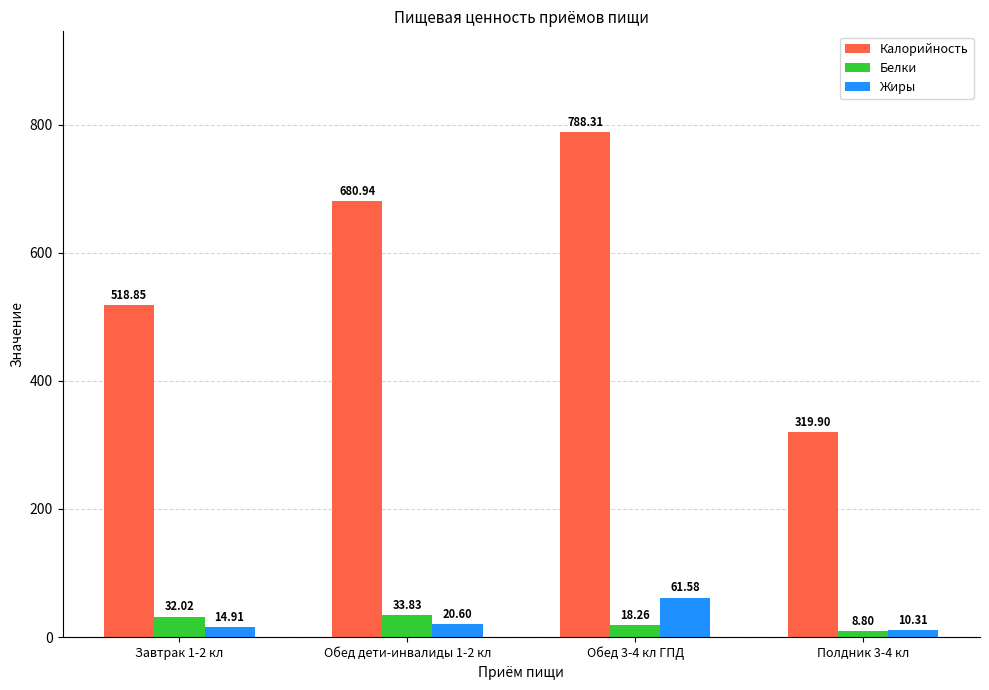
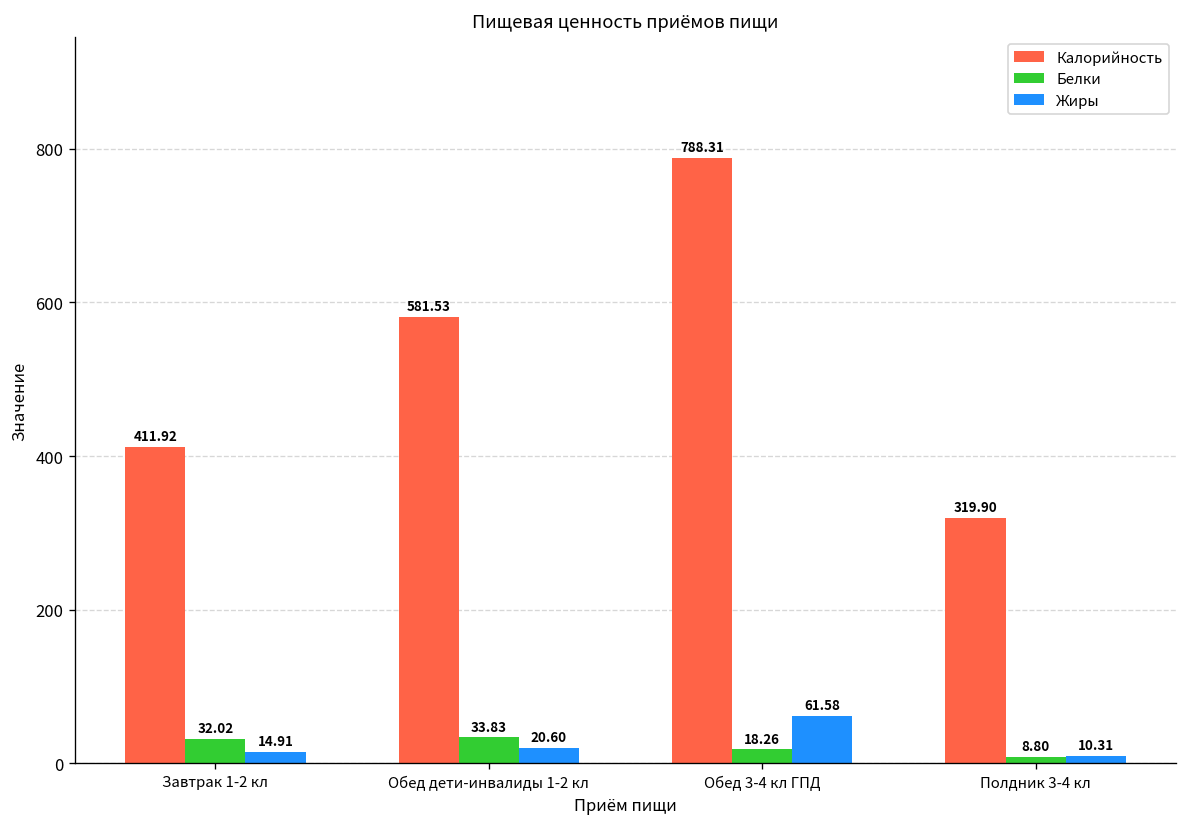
  {
    "Калорийность": {
-     "Завтрак 1-2 кл": 518.85,
-     "Обед дети-инвалиды 1-2 кл": 680.94,
+     "Завтрак 1-2 кл": 411.92,
+     "Обед дети-инвалиды 1-2 кл": 581.53,
      "Обед 3-4 кл ГПД": 788.31,
      "Полдник 3-4 кл": 319.90
    },
    "Белки": {
      "Завтрак 1-2 кл": 32.02,
      "Обед дети-инвалиды 1-2 кл": 33.83,
      "Обед 3-4 кл ГПД": 18.26,
      "Полдник 3-4 кл": 8.80
    },
    "Жиры": {
      "Завтрак 1-2 кл": 14.91,
      "Обед дети-инвалиды 1-2 кл": 20.60,
      "Обед 3-4 кл ГПД": 61.58,
      "Полдник 3-4 кл": 10.31
    }
  }
